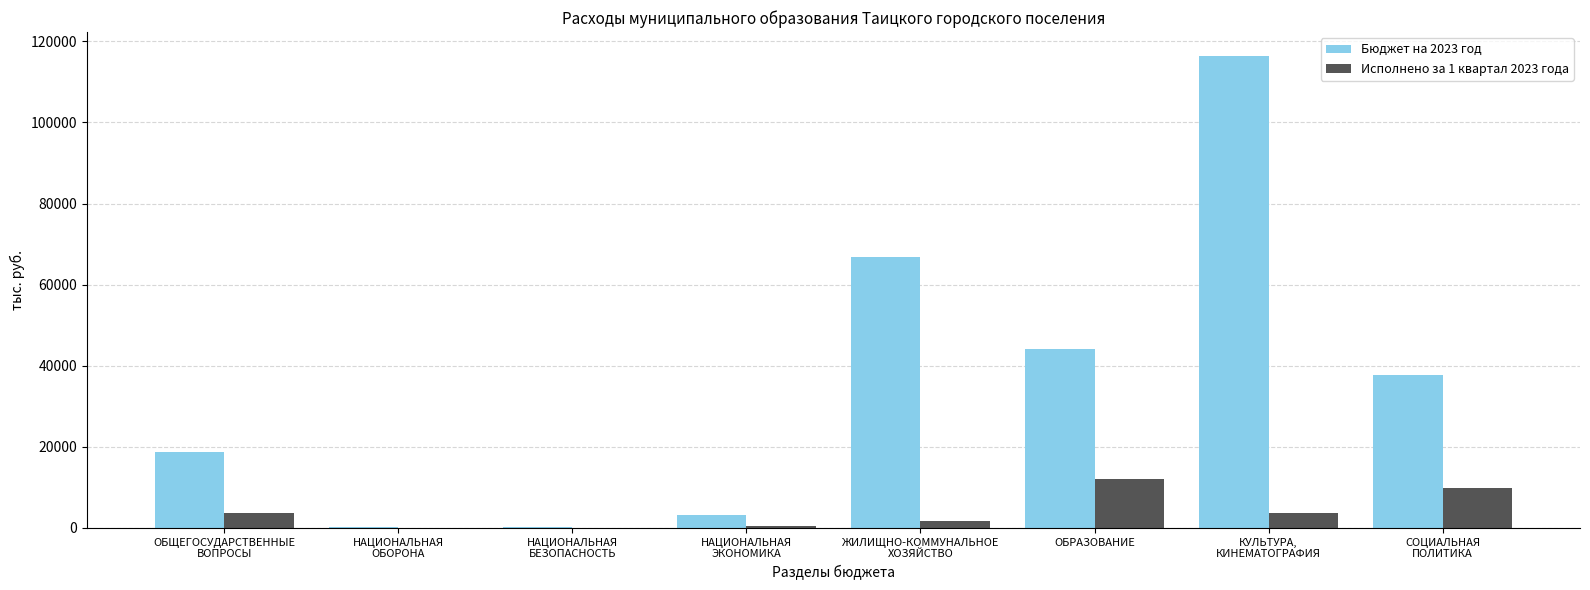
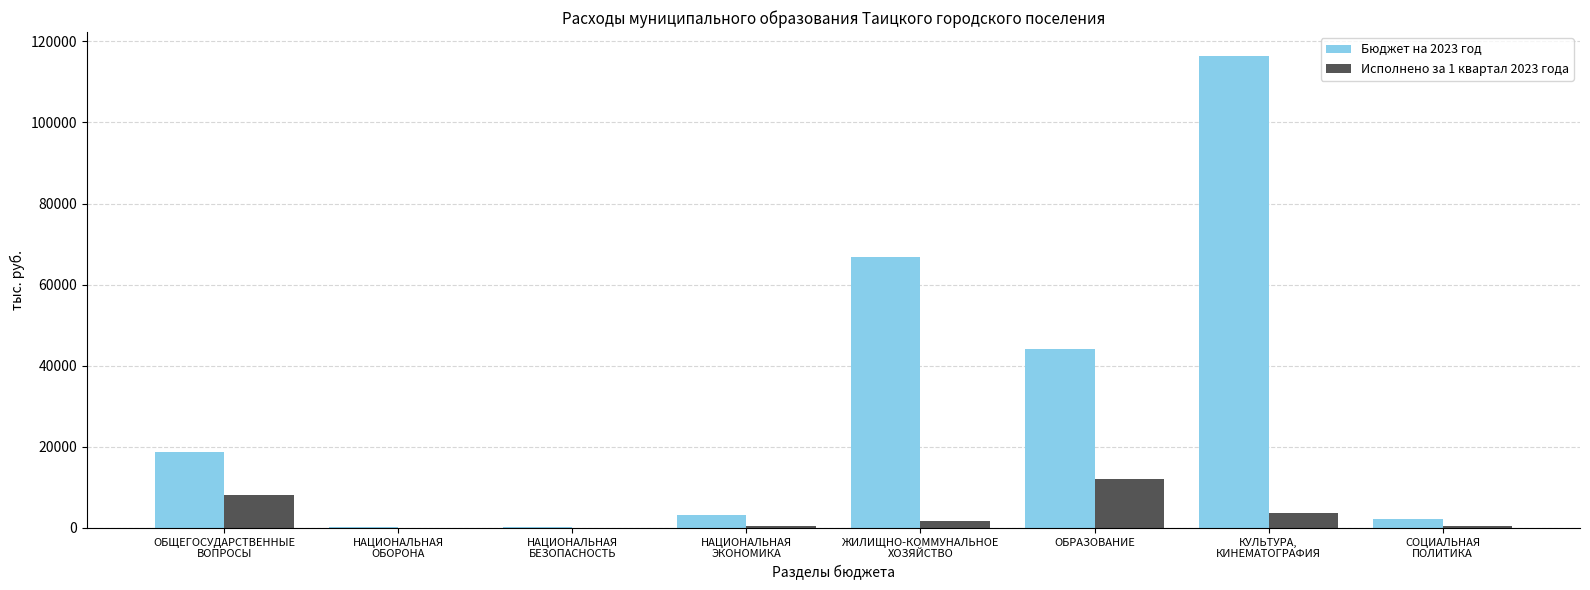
  {
    "Бюджет на 2023 год": {
      "ОБЩЕГОСУДАРСТВЕННЫЕ ВОПРОСЫ": 19000,
      "НАЦИОНАЛЬНАЯ ЭКОНОМИКА": 3000,
      "ЖИЛИЩНО-КОММУНАЛЬНОЕ ХОЗЯЙСТВО": 67000,
      "ОБРАЗОВАНИЕ": 44000,
      "КУЛЬТУРА, КИНЕМАТОГРАФИЯ": 116000,
-     "СОЦИАЛЬНАЯ ПОЛИТИКА": 38000
+     "СОЦИАЛЬНАЯ ПОЛИТИКА": 2000
    },
    "Исполнено за 1 квартал 2023 года": {
-     "ОБЩЕГОСУДАРСТВЕННЫЕ ВОПРОСЫ": 4000,
+     "ОБЩЕГОСУДАРСТВЕННЫЕ ВОПРОСЫ": 8000,
      "НАЦИОНАЛЬНАЯ БЕЗОПАСНОСТЬ": 0,
      "ЖИЛИЩНО-КОММУНАЛЬНОЕ ХОЗЯЙСТВО": 2000,
      "ОБРАЗОВАНИЕ": 12000,
      "КУЛЬТУРА, КИНЕМАТОГРАФИЯ": 4000,
-     "СОЦИАЛЬНАЯ ПОЛИТИКА": 10000
+     "СОЦИАЛЬНАЯ ПОЛИТИКА": 1000
    }
  }
